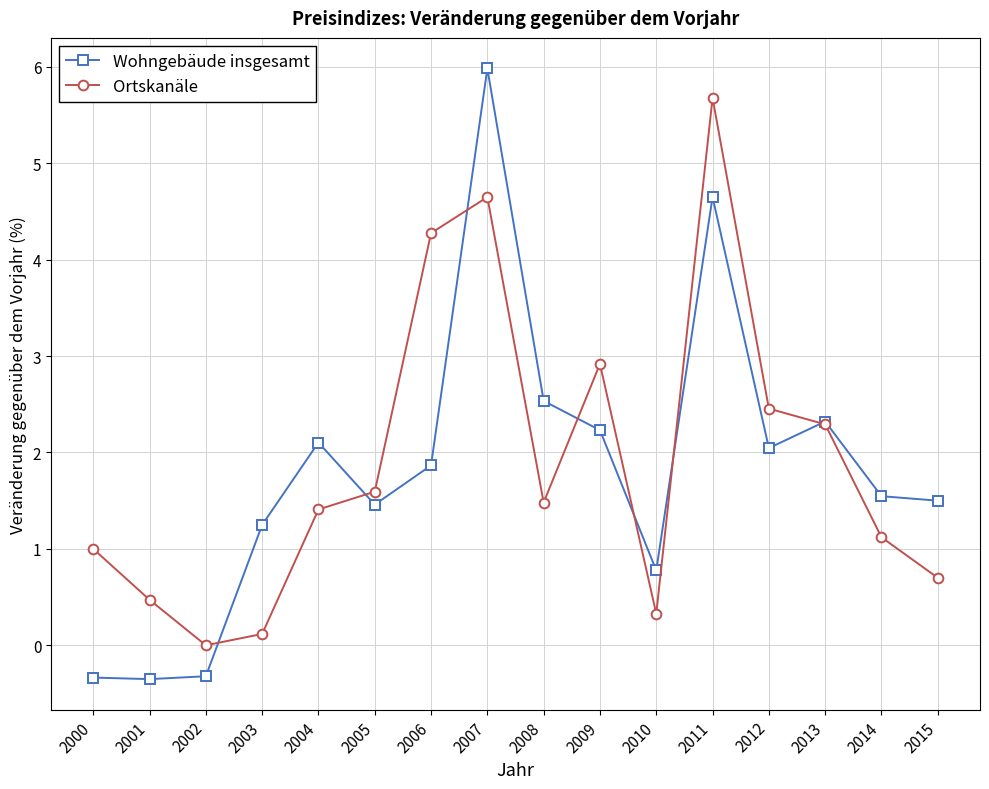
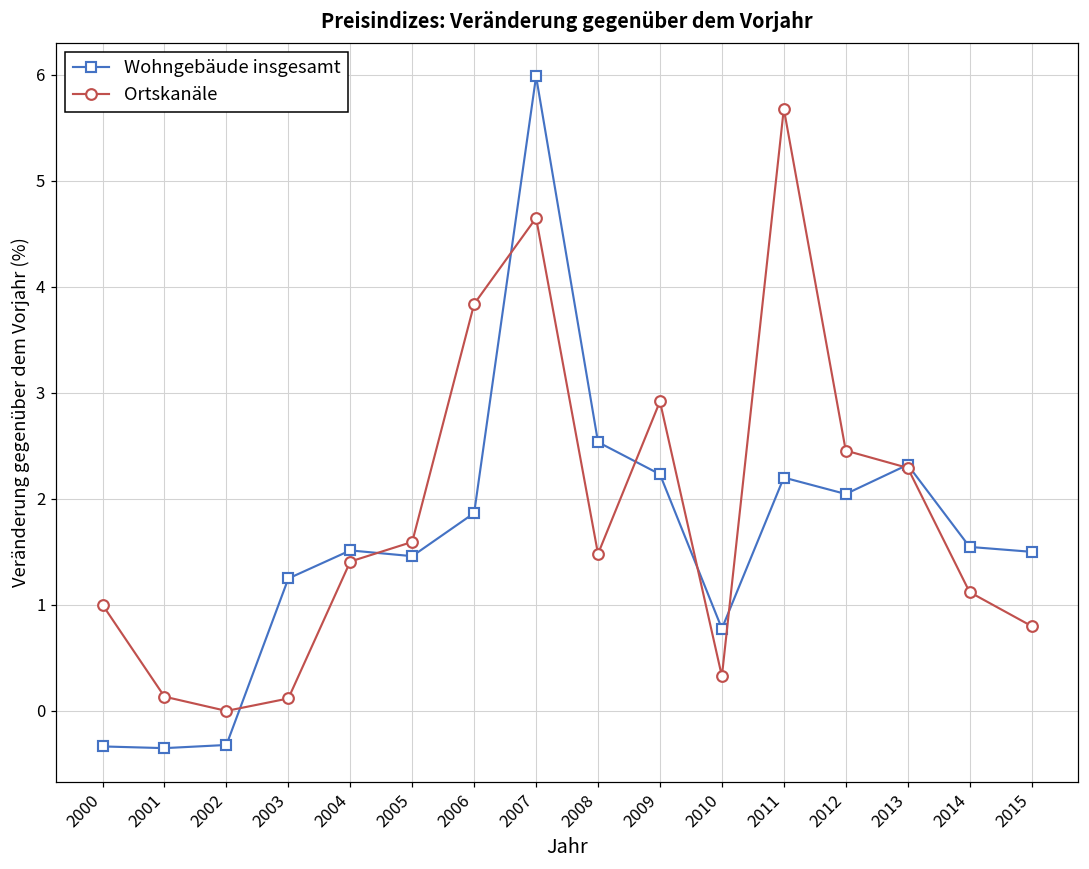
  {
    "Wohngebäude insgesamt": {
      "2000": -0.3,
      "2001": -0.4,
      "2002": -0.3,
      "2003": 1.2,
-     "2004": 2.1,
+     "2004": 1.5,
      "2005": 1.5,
      "2006": 1.9,
      "2007": 6.0,
      "2008": 2.5,
      "2009": 2.2,
      "2010": 0.8,
-     "2011": 4.7,
+     "2011": 2.2,
      "2012": 2.0,
      "2013": 2.3,
      "2014": 1.5,
      "2015": 1.5
    },
    "Ortskanäle": {
      "2000": 1.0,
-     "2001": 0.5,
+     "2001": 0.1,
      "2002": 0.0,
      "2003": 0.1,
      "2004": 1.4,
      "2005": 1.6,
-     "2006": 4.3,
+     "2006": 3.8,
      "2007": 4.6,
      "2008": 1.5,
      "2009": 2.9,
      "2010": 0.3,
      "2011": 5.7,
      "2012": 2.5,
      "2013": 2.3,
      "2014": 1.1,
-     "2015": 0.7
+     "2015": 0.8
    }
  }
